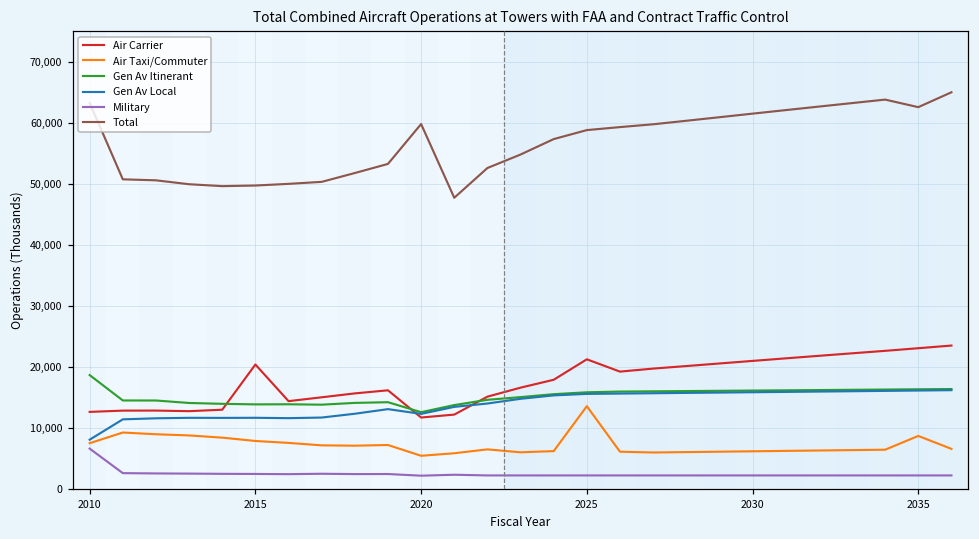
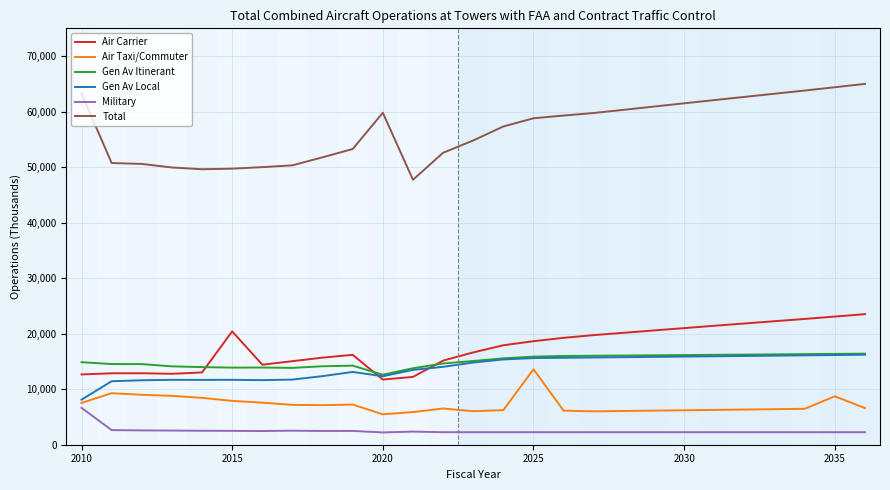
  {
    "Air Carrier": {
      "2010": "13,000",
      "2015": "20,000",
      "2020": "12,000",
-     "2025": "21,000",
+     "2025": "19,000",
      "2030": "21,000",
      "2035": "23,000"
    },
    "Air Taxi/Commuter": {
      "2010": "8,000",
      "2015": "8,000",
      "2020": "5,000",
      "2025": "14,000",
      "2030": "6,000",
      "2035": "9,000"
    },
    "Gen Av Itinerant": {
-     "2010": "19,000",
+     "2010": "15,000",
      "2015": "14,000"
    },
    "Gen Av Local": {
      "2010": "8,000",
      "2015": "12,000"
    },
    "Military": {
      "2010": "7,000",
      "2015": "2,000",
      "2020": "2,000",
      "2025": "2,000",
      "2030": "2,000",
      "2035": "2,000"
    },
    "Total": {
      "2015": "50,000",
      "2020": "60,000",
      "2025": "59,000",
      "2030": "61,000",
-     "2035": "63,000"
+     "2035": "64,000"
    }
  }
